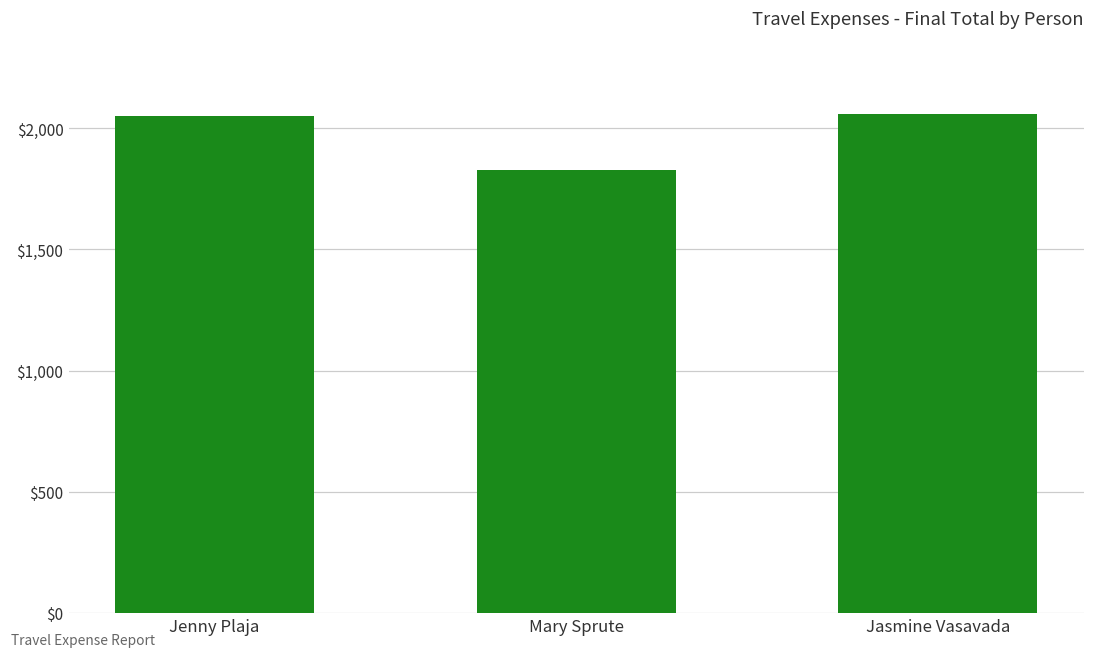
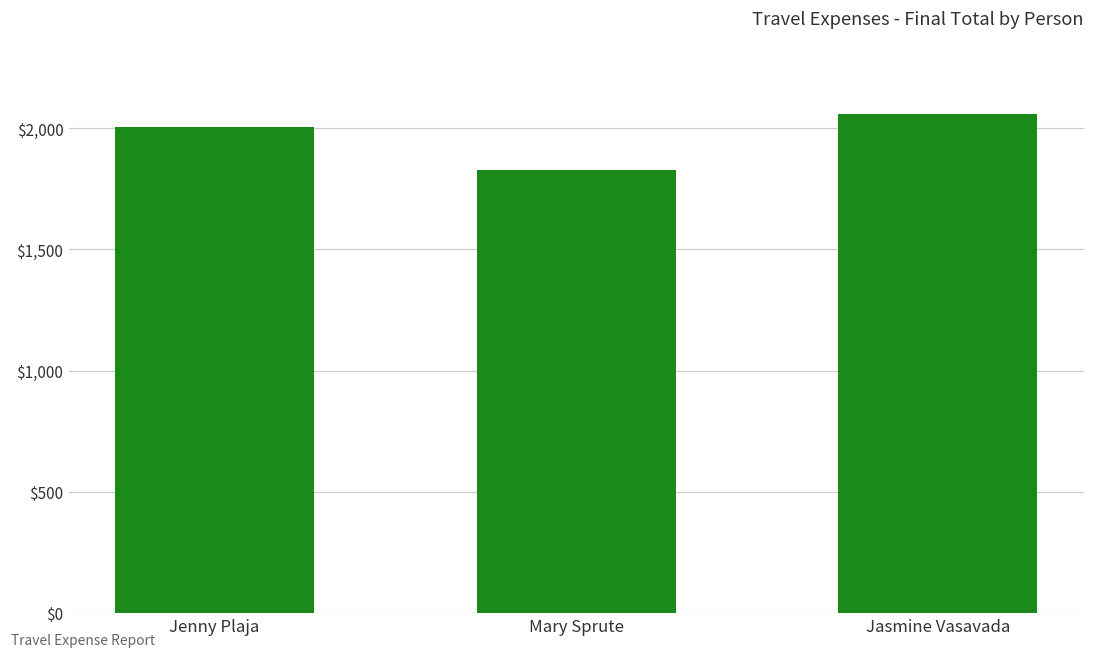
  {
-   "Jenny Plaja": "$2,050",
+   "Jenny Plaja": "$2,010",
    "Mary Sprute": "$1,830",
    "Jasmine Vasavada": "$2,060"
  }
